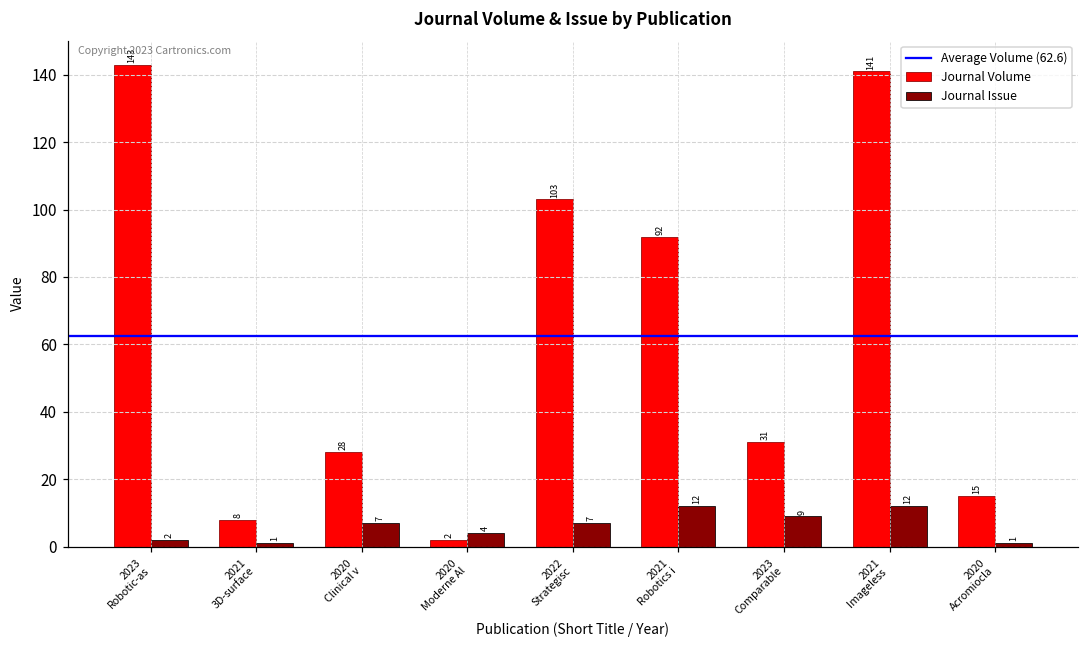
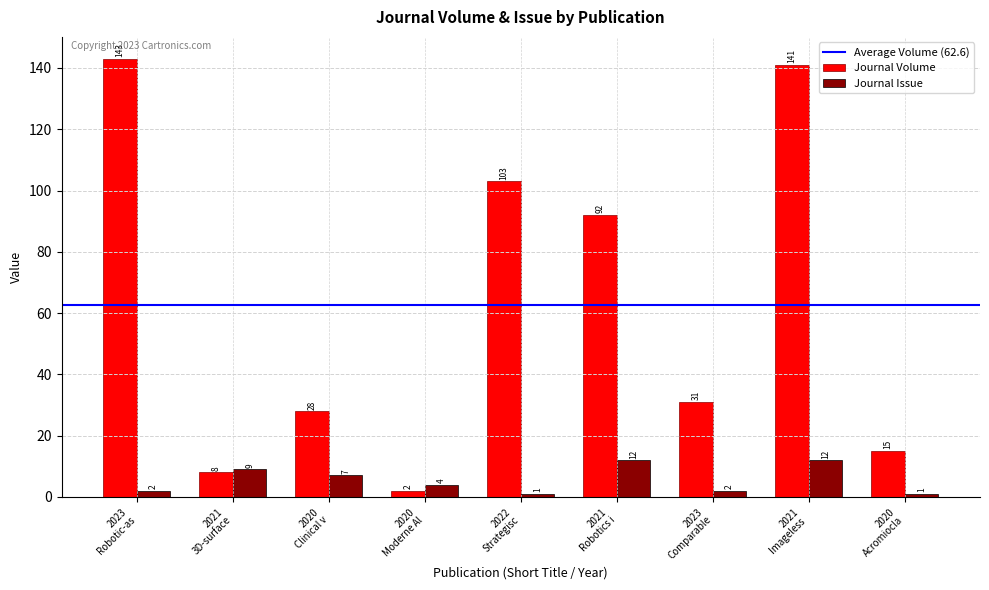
  {
    "Journal Volume": {
      "2021 3D-surface": 8,
      "2020 Clinical v": 28,
      "2020 Moderne Al": 2,
      "2022 Strategisc": 103,
      "2021 Robotics i": 92,
      "2023 Comparable": 31,
      "2021 Imageless": 141,
      "2020 Acromiocla": 15
    },
    "Journal Issue": {
      "2023 Robotic-as": 2,
-     "2021 3D-surface": 1,
+     "2021 3D-surface": 9,
      "2020 Clinical v": 7,
      "2020 Moderne Al": 4,
-     "2022 Strategisc": 7,
+     "2022 Strategisc": 1,
      "2021 Robotics i": 12,
-     "2023 Comparable": 9,
+     "2023 Comparable": 2,
      "2021 Imageless": 12,
      "2020 Acromiocla": 1
    }
  }
